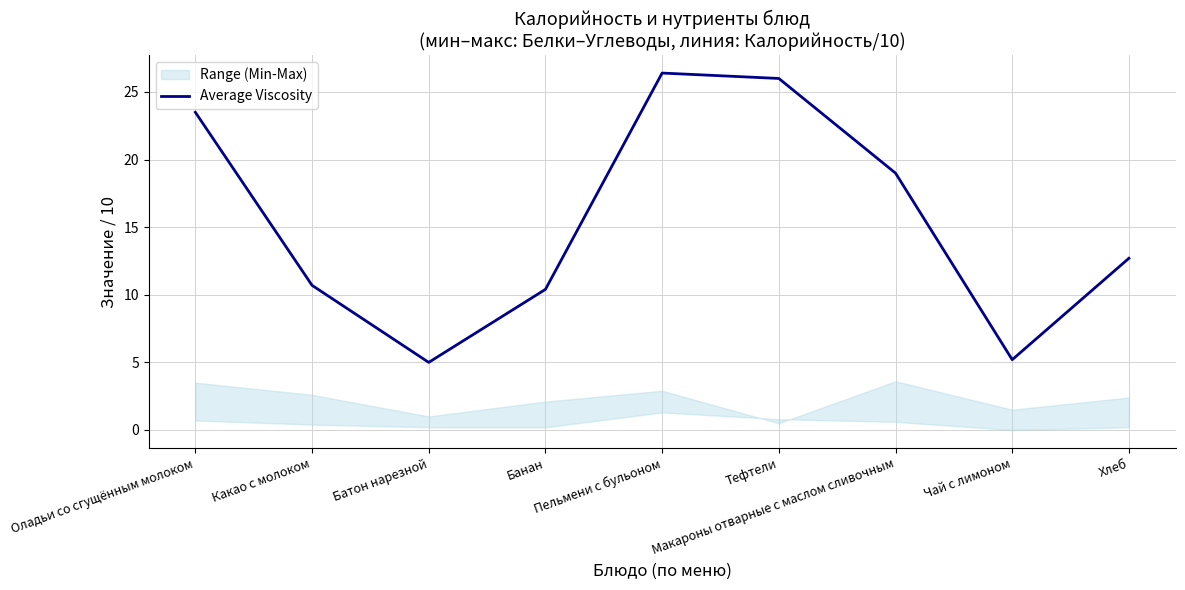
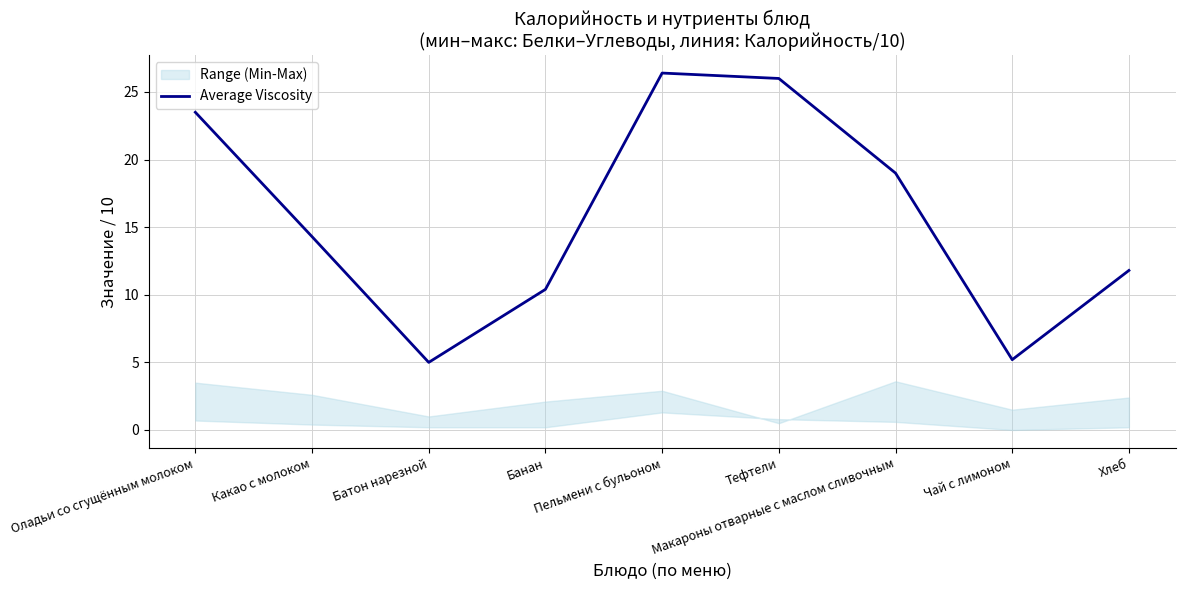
  {
    "Average Viscosity": {
      "Оладьи со сгущённым молоком": 23.5,
-     "Какао с молоком": 10.7,
+     "Какао с молоком": 14.3,
      "Батон нарезной": 5.0,
      "Банан": 10.4,
      "Пельмени с бульоном": 26.4,
      "Тефтели": 26.0,
      "Макароны отварные с маслом сливочным": 19.0,
      "Чай с лимоном": 5.2,
-     "Хлеб": 12.7
+     "Хлеб": 11.8
    },
    "Range (Min-Max)": {
      "Чай с лимоном": 1.5
    }
  }
